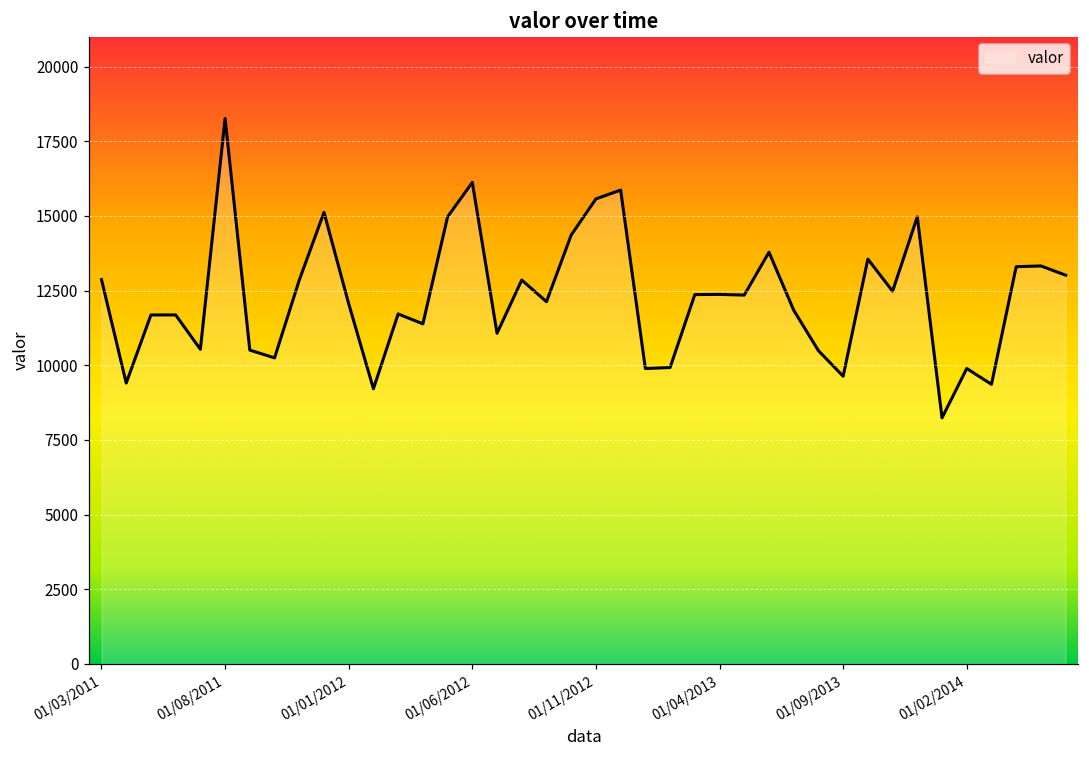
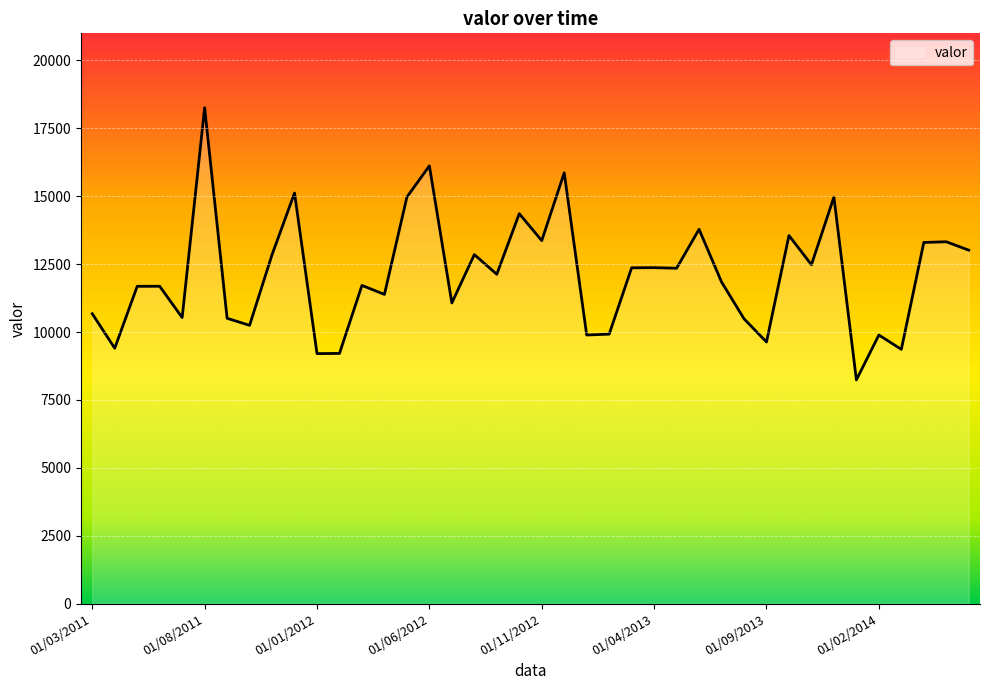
  {
-   "01/03/2011": 12900,
+   "01/03/2011": 10700,
    "01/08/2011": 18300,
-   "01/01/2012": 12100,
+   "01/01/2012": 9200,
    "01/06/2012": 16100,
-   "01/11/2012": 15600,
+   "01/11/2012": 13400,
    "01/04/2013": 12400,
    "01/09/2013": 9600,
    "01/02/2014": 9900
  }
